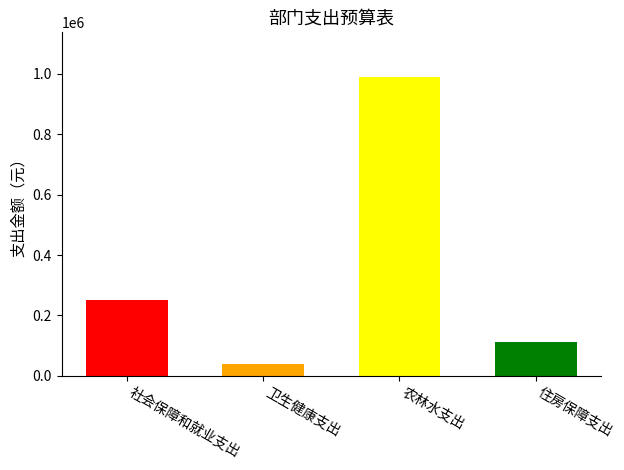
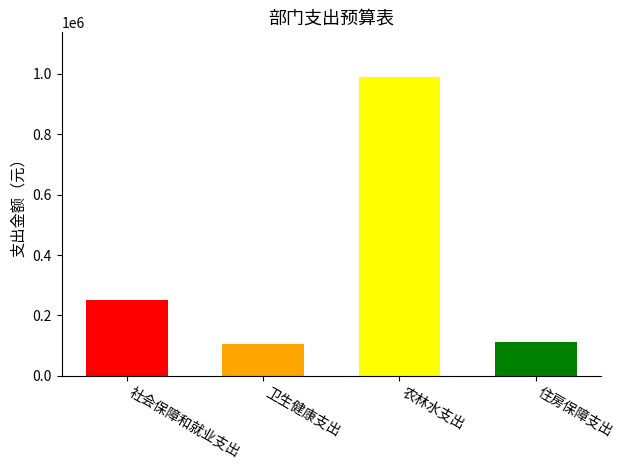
  {
    "社会保障和就业支出": 250000,
-   "卫生健康支出": 40000,
+   "卫生健康支出": 100000,
    "农林水支出": 990000,
    "住房保障支出": 110000
  }
